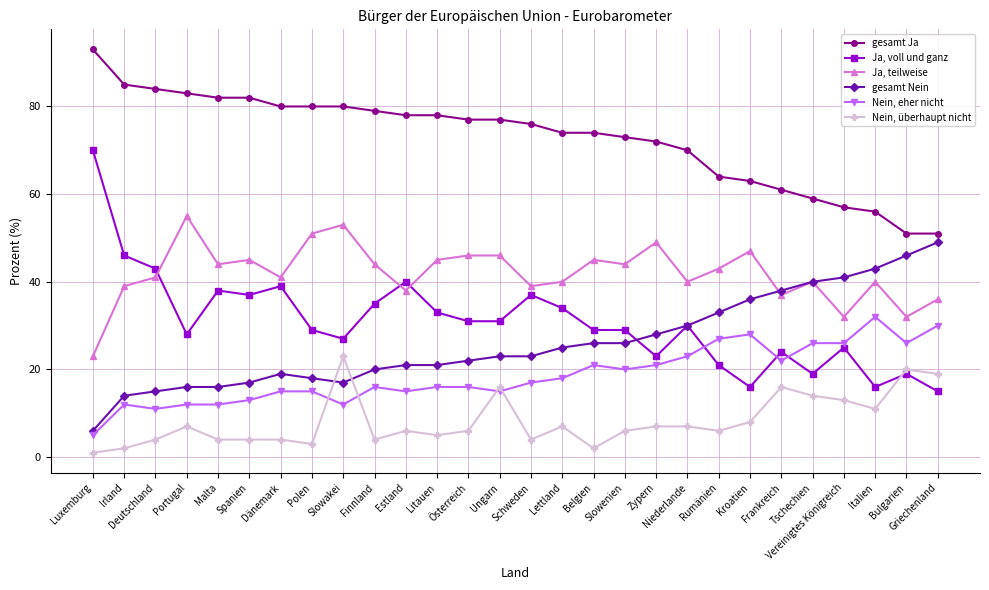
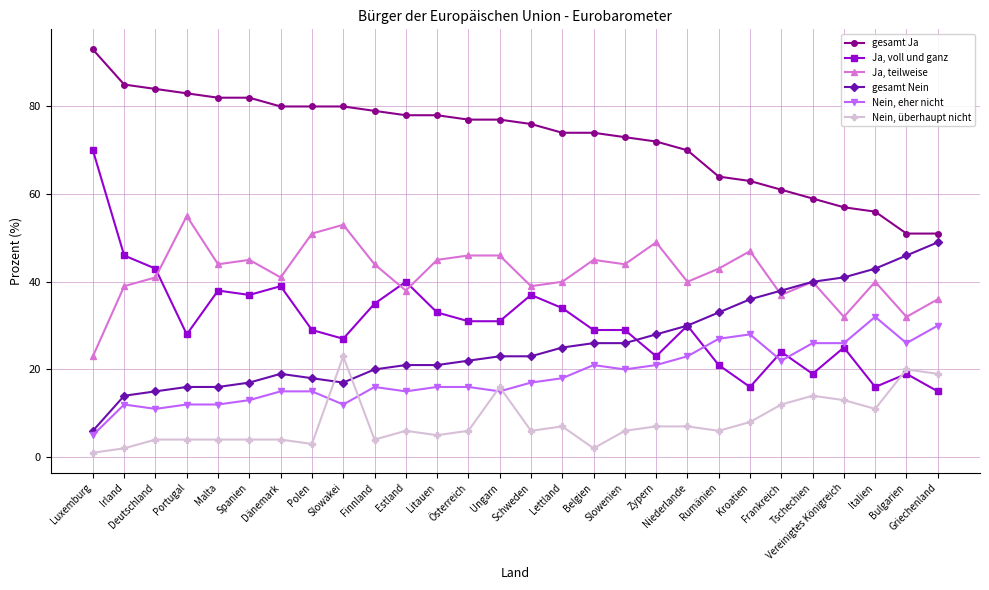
  {
    "Nein, überhaupt nicht": {
      "Luxemburg": 1,
      "Irland": 2,
      "Deutschland": 4,
-     "Portugal": 7,
+     "Portugal": 4,
      "Malta": 4,
      "Spanien": 4,
      "Dänemark": 4,
      "Polen": 3,
      "Slowakei": 23,
      "Finnland": 4,
      "Estland": 6,
      "Litauen": 5,
      "Österreich": 6,
      "Ungarn": 16,
-     "Schweden": 4,
+     "Schweden": 6,
      "Lettland": 7,
      "Belgien": 2,
      "Slowenien": 6,
      "Zypern": 7,
      "Niederlande": 7,
      "Rumänien": 6,
      "Kroatien": 8,
-     "Frankreich": 16,
+     "Frankreich": 12,
      "Tschechien": 14,
      "Vereinigtes Königreich": 13,
      "Italien": 11,
      "Bulgarien": 20,
      "Griechenland": 19
    }
  }
